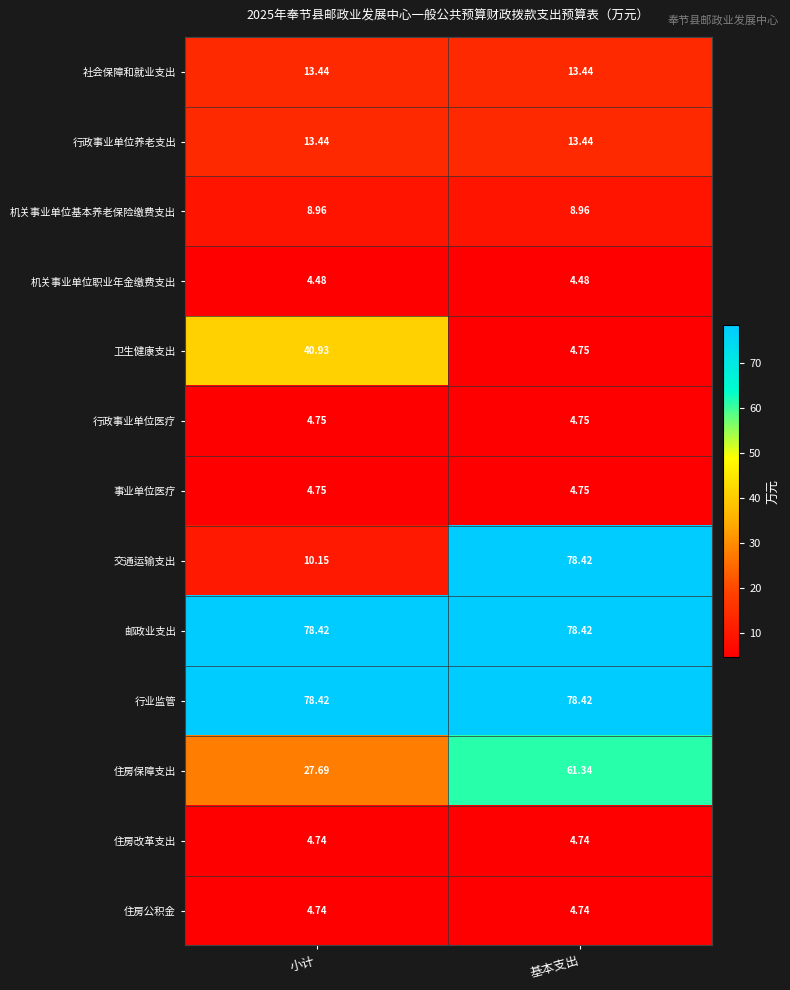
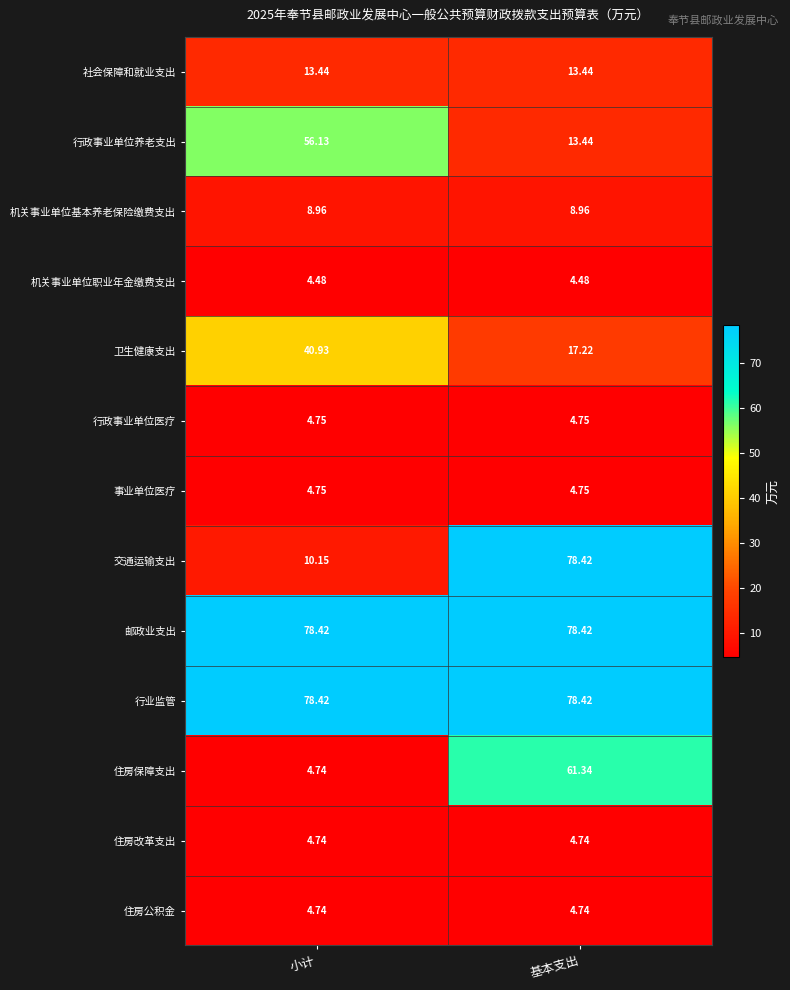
  {
    "社会保障和就业支出": {
      "小计": 13.44,
      "基本支出": 13.44
    },
    "行政事业单位养老支出": {
-     "小计": 13.44,
+     "小计": 56.13,
      "基本支出": 13.44
    },
    "机关事业单位基本养老保险缴费支出": {
      "小计": 8.96,
      "基本支出": 8.96
    },
    "机关事业单位职业年金缴费支出": {
      "小计": 4.48,
      "基本支出": 4.48
    },
    "卫生健康支出": {
      "小计": 40.93,
-     "基本支出": 4.75
+     "基本支出": 17.22
    },
    "行政事业单位医疗": {
      "小计": 4.75,
      "基本支出": 4.75
    },
    "事业单位医疗": {
      "小计": 4.75,
      "基本支出": 4.75
    },
    "交通运输支出": {
      "小计": 10.15,
      "基本支出": 78.42
    },
    "邮政业支出": {
      "小计": 78.42,
      "基本支出": 78.42
    },
    "行业监管": {
      "小计": 78.42,
      "基本支出": 78.42
    },
    "住房保障支出": {
-     "小计": 27.69,
+     "小计": 4.74,
      "基本支出": 61.34
    },
    "住房改革支出": {
      "小计": 4.74,
      "基本支出": 4.74
    },
    "住房公积金": {
      "小计": 4.74,
      "基本支出": 4.74
    }
  }
